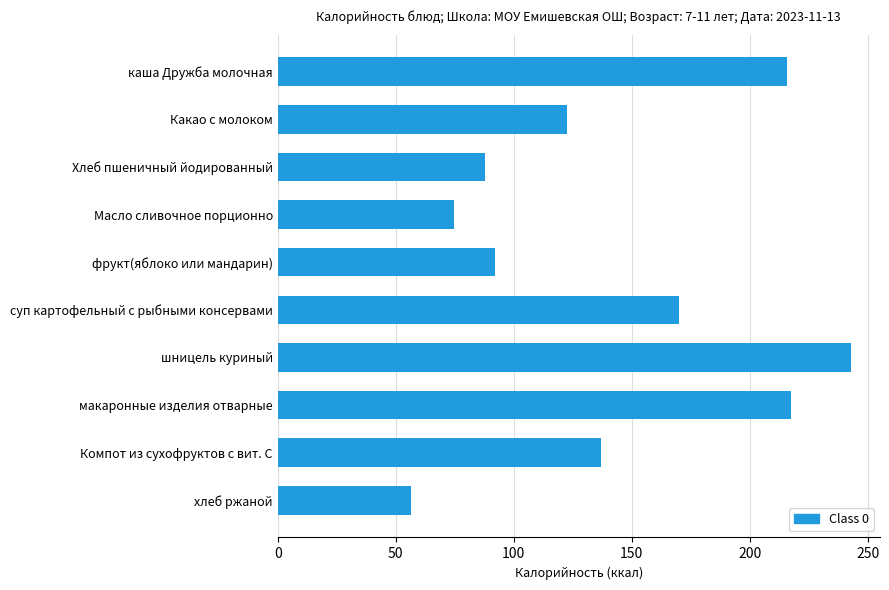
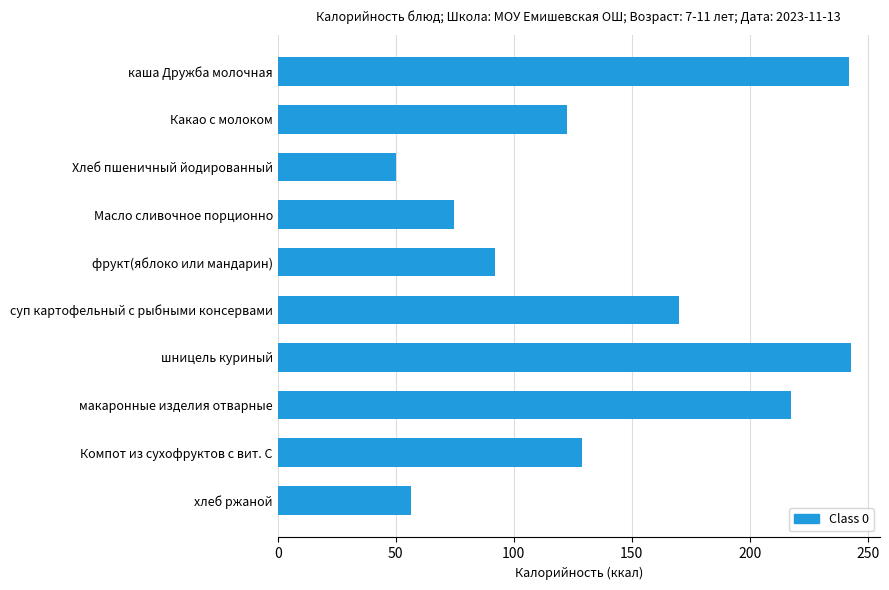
  {
-   "каша Дружба молочная": 216,
+   "каша Дружба молочная": 242,
    "Какао с молоком": 123,
-   "Хлеб пшеничный йодированный": 88,
+   "Хлеб пшеничный йодированный": 50,
    "Масло сливочное порционно": 75,
    "фрукт(яблоко или мандарин)": 92,
    "суп картофельный с рыбными консервами": 170,
    "шницель куриный": 243,
    "макаронные изделия отварные": 217,
-   "Компот из сухофруктов с вит. С": 137,
+   "Компот из сухофруктов с вит. С": 129,
    "хлеб ржаной": 57
  }
